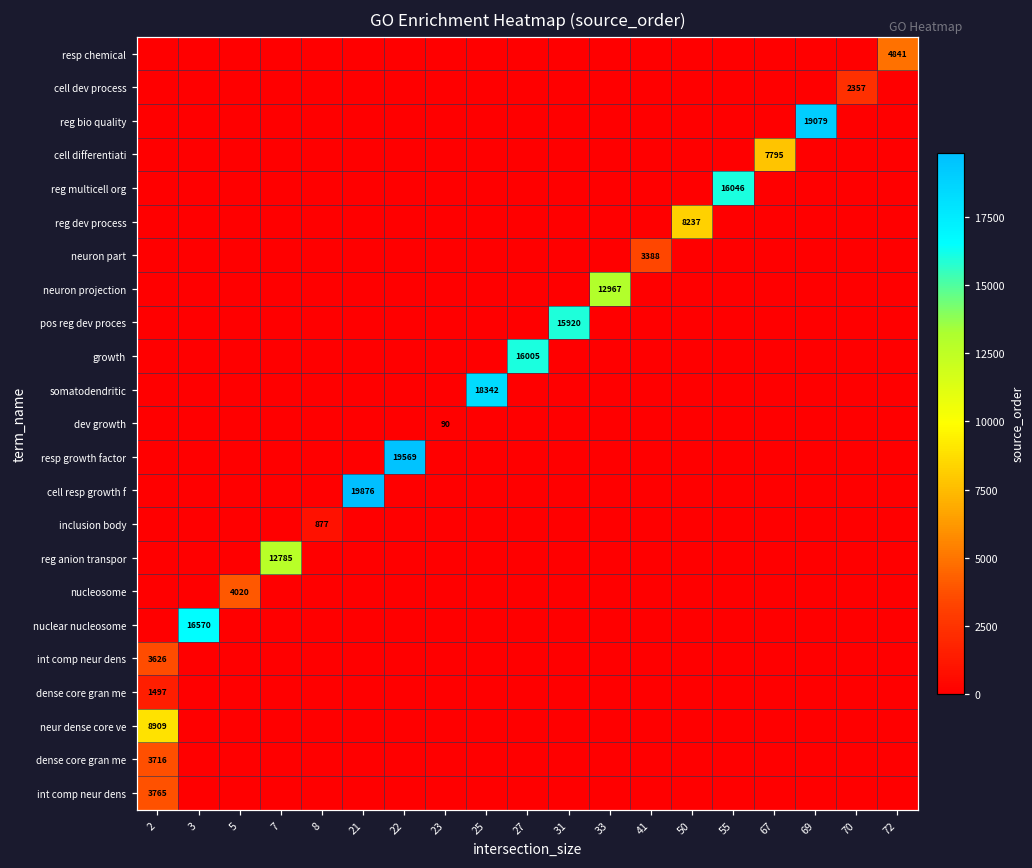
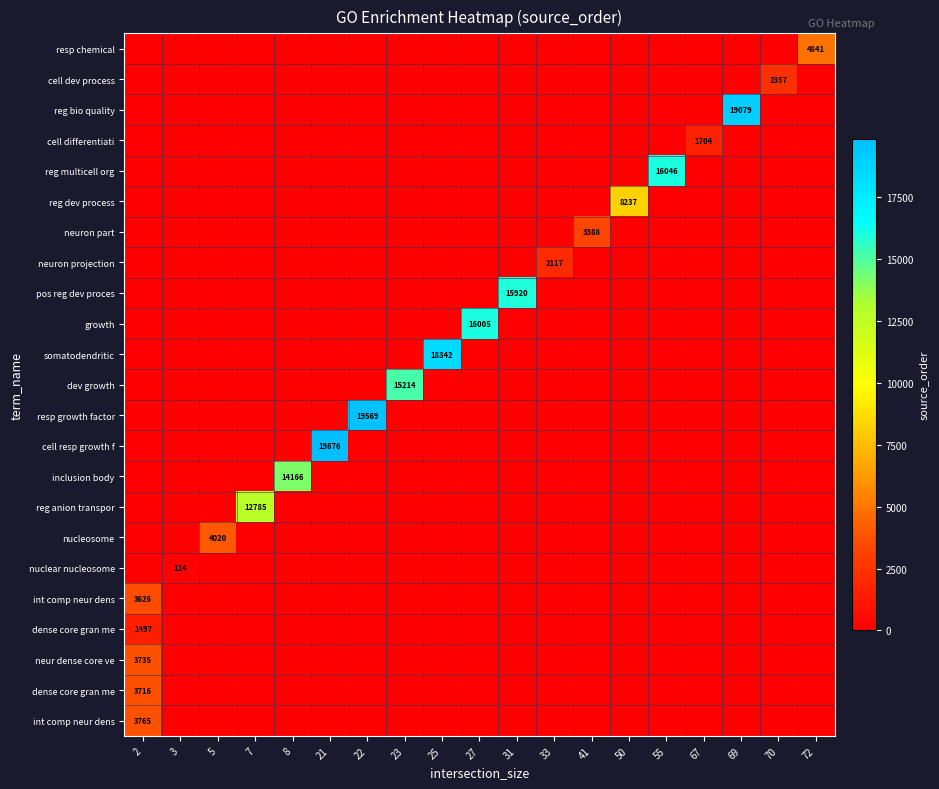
  {
    "resp chemical": {
      "72": 4841
    },
    "cell dev process": {
      "70": 2357
    },
    "reg bio quality": {
      "69": 19079
    },
    "cell differentiati": {
-     "67": 7795
+     "67": 1704
    },
    "reg multicell org": {
      "55": 16046
    },
    "reg dev process": {
      "50": 8237
    },
    "neuron part": {
      "41": 3388
    },
    "neuron projection": {
-     "33": 12967
+     "33": 2117
    },
    "pos reg dev proces": {
      "31": 15920
    },
    "growth": {
      "27": 16005
    },
    "somatodendritic": {
      "25": 18342
    },
    "dev growth": {
-     "23": 90
+     "23": 15214
    },
    "resp growth factor": {
      "22": 19569
    },
    "cell resp growth f": {
      "21": 19876
    },
    "inclusion body": {
-     "8": 877
+     "8": 14166
    },
    "reg anion transpor": {
      "7": 12785
    },
    "nucleosome": {
      "5": 4020
    },
    "nuclear nucleosome": {
-     "3": 16570
+     "3": 114
    },
    "neur dense core ve": {
-     "2": 8909
+     "2": 3735
    }
  }
